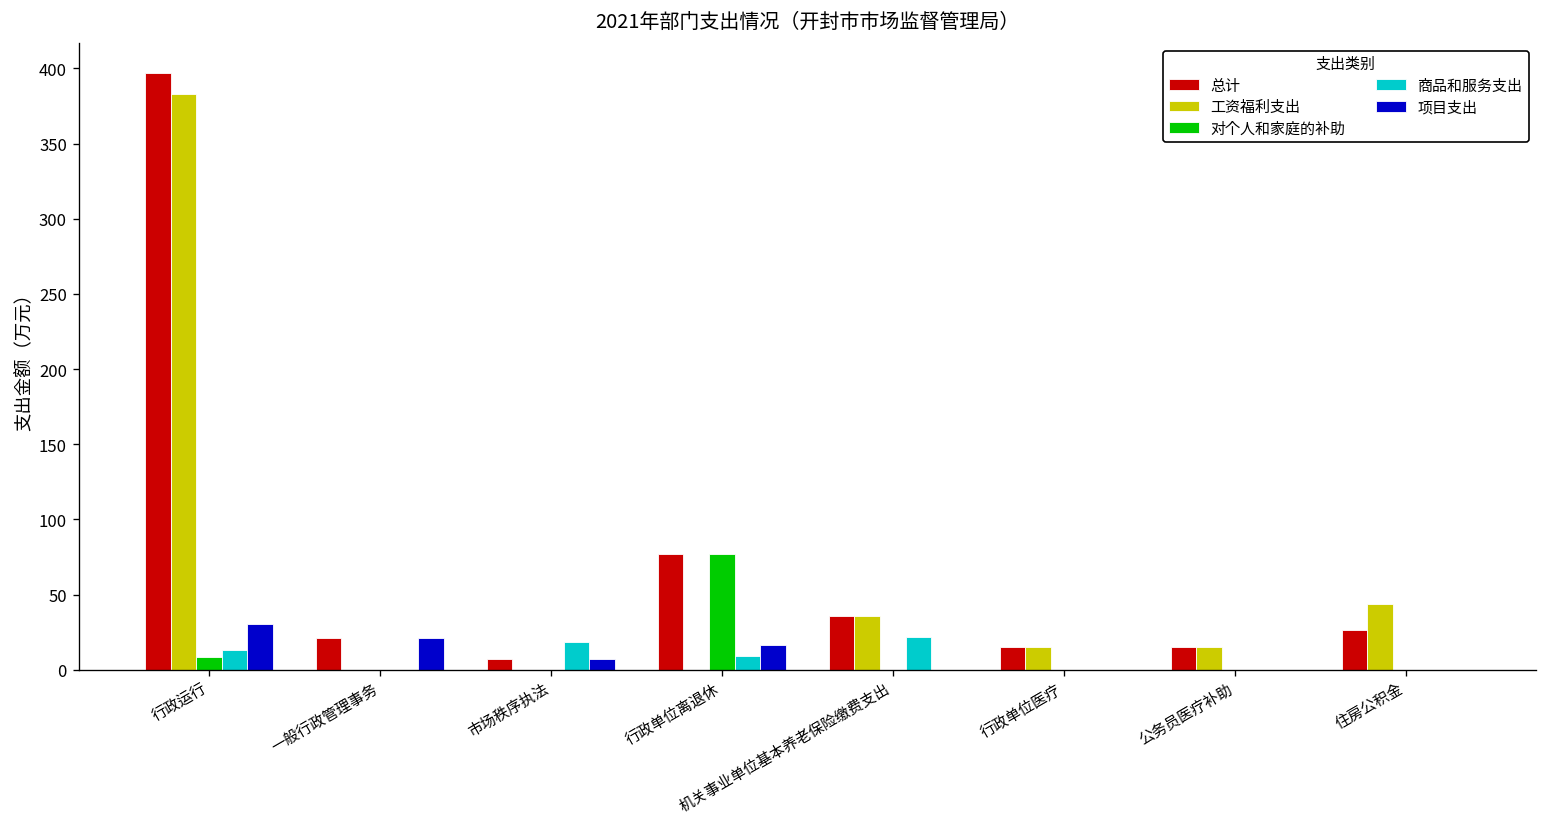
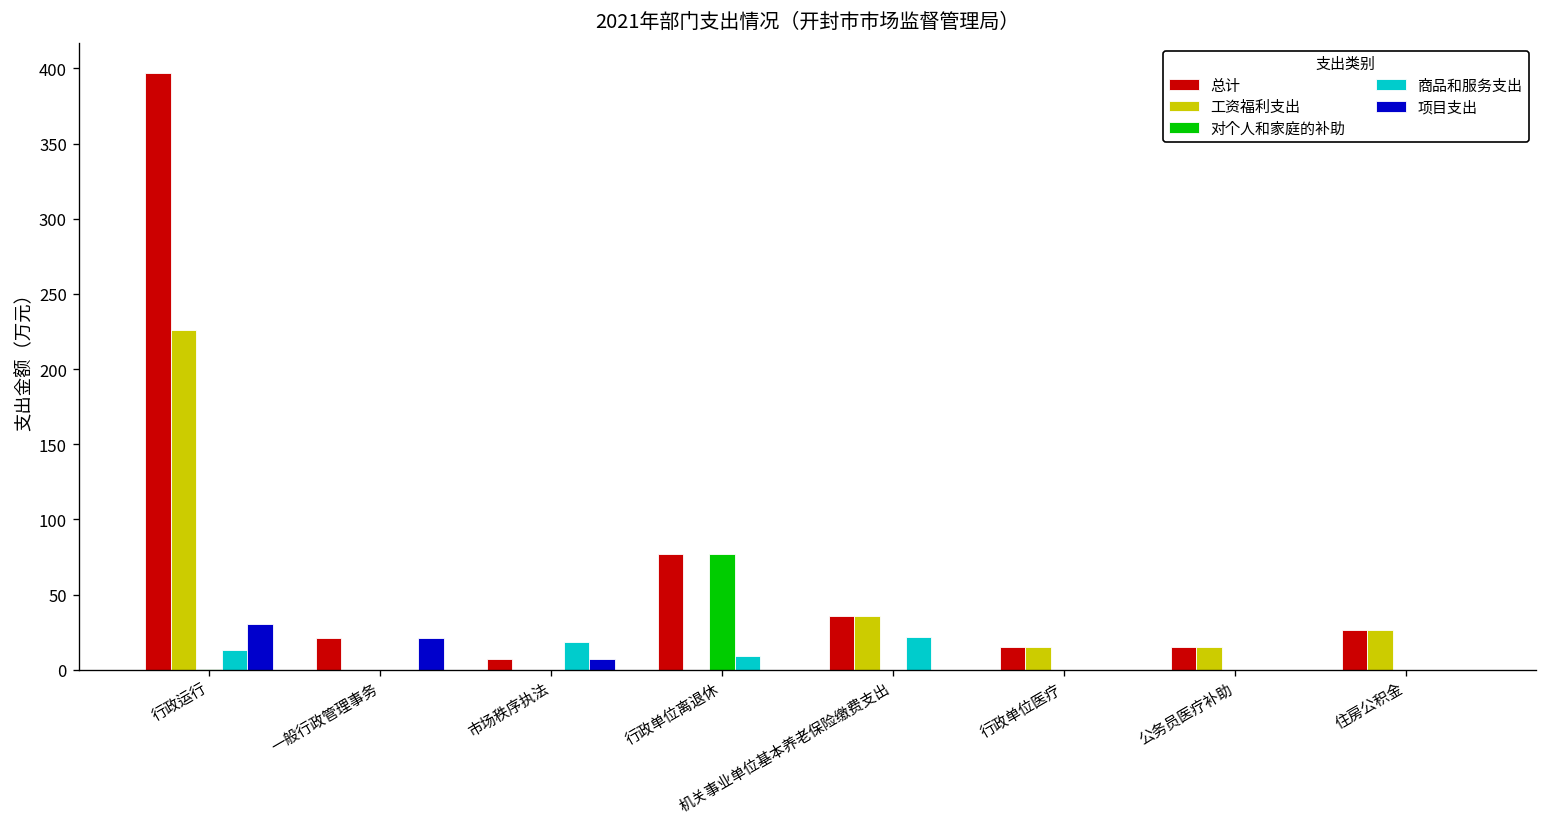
  {
    "总计": {
      "行政运行": 397,
      "一般行政管理事务": 21,
      "市场秩序执法": 7,
      "行政单位离退休": 77,
      "机关事业单位基本养老保险缴费支出": 36,
      "行政单位医疗": 15,
      "公务员医疗补助": 15,
      "住房公积金": 27
    },
    "工资福利支出": {
-     "行政运行": 383,
+     "行政运行": 226,
      "一般行政管理事务": 0,
      "市场秩序执法": 0,
      "行政单位离退休": 0,
      "机关事业单位基本养老保险缴费支出": 36,
      "行政单位医疗": 15,
      "公务员医疗补助": 15,
-     "住房公积金": 44
+     "住房公积金": 27
    },
    "对个人和家庭的补助": {
-     "行政运行": 9,
+     "行政运行": 0,
      "一般行政管理事务": 0,
      "市场秩序执法": 0,
      "行政单位离退休": 77,
      "机关事业单位基本养老保险缴费支出": 0,
      "行政单位医疗": 0,
      "公务员医疗补助": 0,
      "住房公积金": 0
    },
    "商品和服务支出": {
      "行政运行": 13,
      "一般行政管理事务": 0,
      "市场秩序执法": 19,
      "行政单位离退休": 9,
      "机关事业单位基本养老保险缴费支出": 22,
      "行政单位医疗": 0,
      "公务员医疗补助": 0,
      "住房公积金": 0
    },
    "项目支出": {
      "行政运行": 30,
      "一般行政管理事务": 21,
      "市场秩序执法": 7,
-     "行政单位离退休": 16,
+     "行政单位离退休": 0,
      "机关事业单位基本养老保险缴费支出": 0,
      "行政单位医疗": 0,
      "公务员医疗补助": 0,
      "住房公积金": 0
    }
  }
